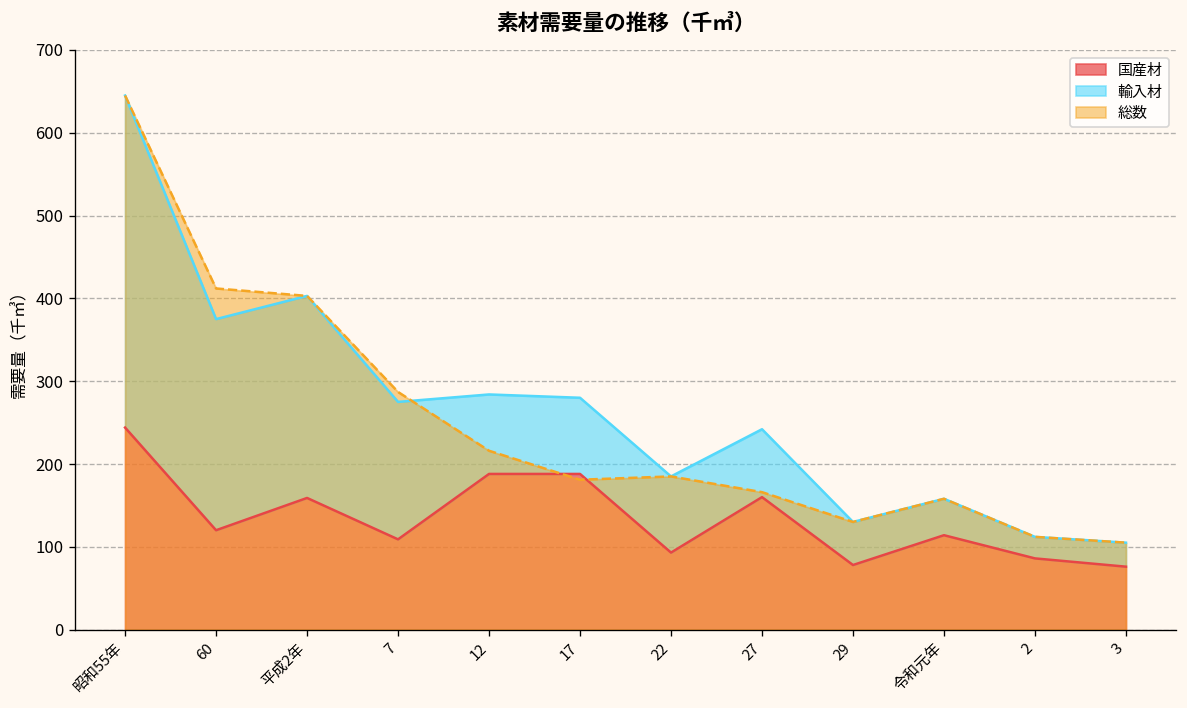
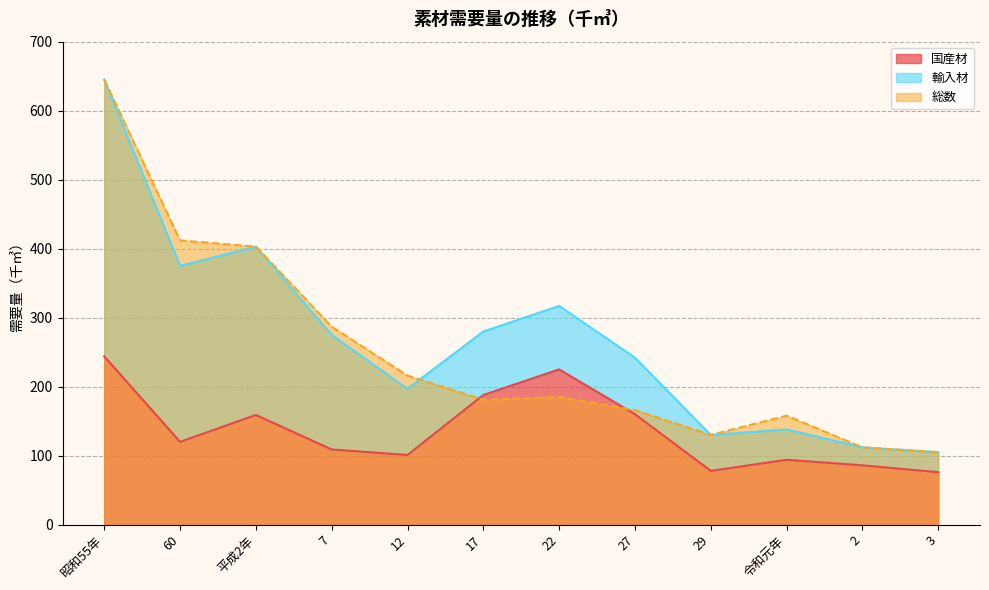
  {
    "国産材": {
      "昭和55年": 240,
      "60": 120,
      "平成2年": 160,
      "7": 110,
-     "12": 190,
+     "12": 100,
      "17": 190,
-     "22": 90,
+     "22": 230,
      "27": 160,
      "29": 80,
-     "令和元年": 110,
+     "令和元年": 90,
      "2": 90,
      "3": 80
    },
    "輸入材": {
      "60": 260,
      "7": 170,
      "12": 100,
      "17": 90,
      "27": 80
    },
    "総数": {
      "60": 410,
      "7": 290,
      "12": 220,
      "17": 180,
      "27": 170
    }
  }
